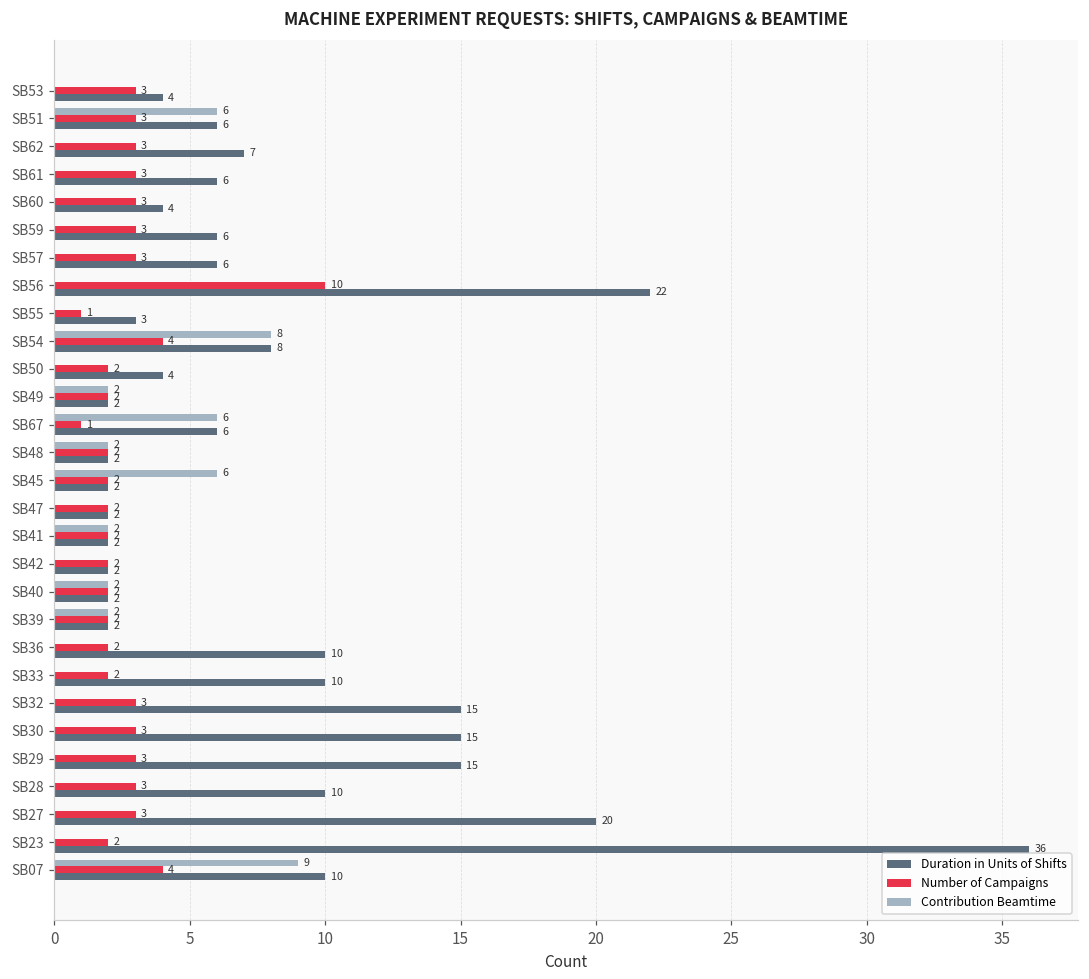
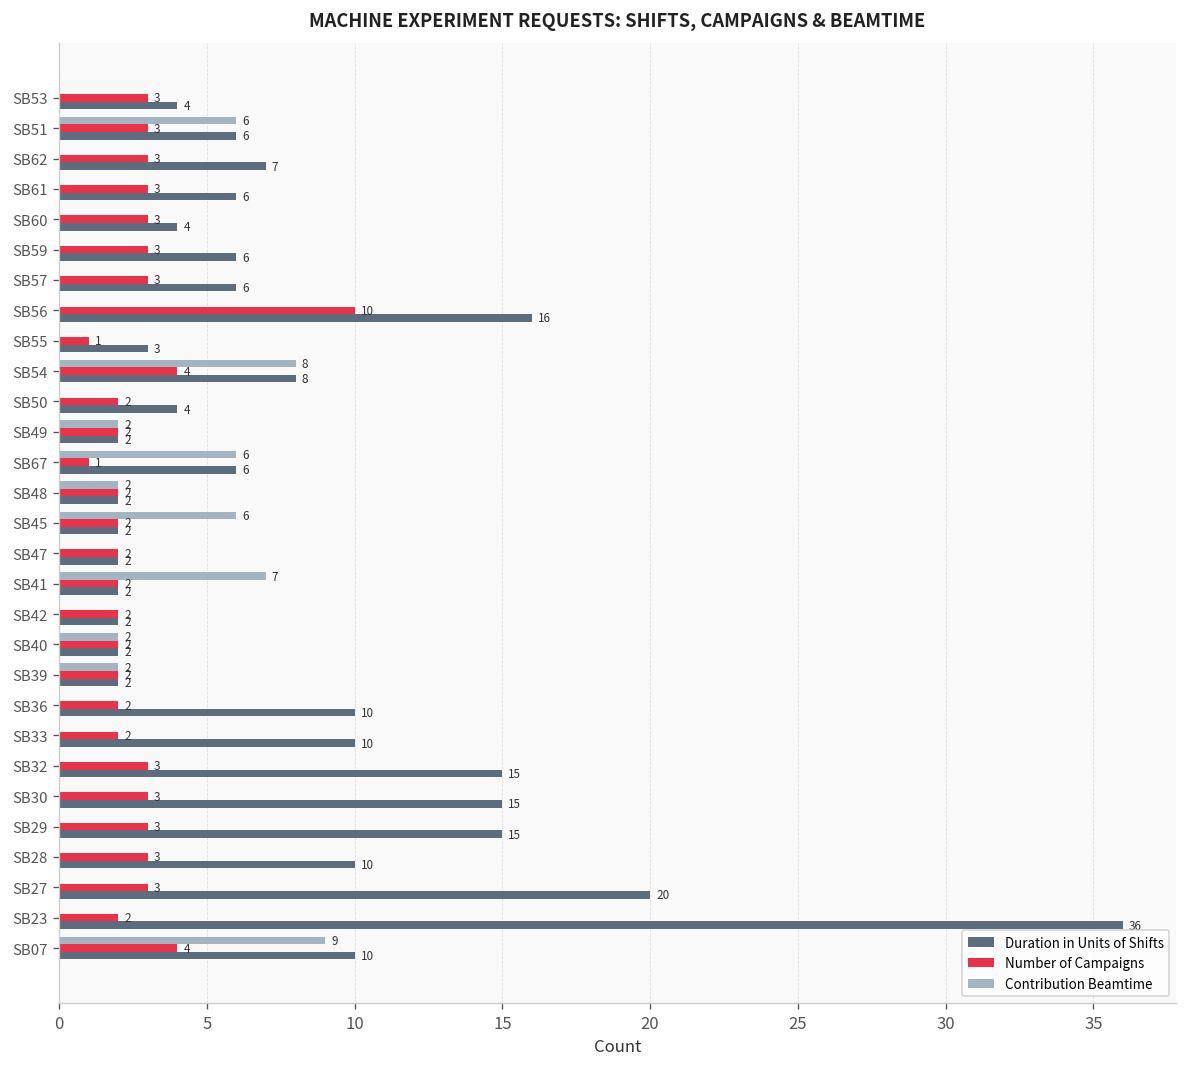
  {
    "Duration in Units of Shifts": {
      "SB53": 4,
      "SB51": 6,
      "SB62": 7,
      "SB61": 6,
      "SB60": 4,
      "SB59": 6,
      "SB57": 6,
-     "SB56": 22,
+     "SB56": 16,
      "SB55": 3,
      "SB54": 8,
      "SB50": 4,
      "SB67": 6,
      "SB36": 10,
      "SB33": 10,
      "SB32": 15,
      "SB30": 15,
      "SB29": 15,
      "SB28": 10,
      "SB27": 20,
      "SB23": 36,
      "SB07": 10
    },
    "Number of Campaigns": {
      "SB53": 3,
      "SB51": 3,
      "SB62": 3,
      "SB61": 3,
      "SB60": 3,
      "SB59": 3,
      "SB57": 3,
      "SB56": 10,
      "SB55": 1,
      "SB54": 4,
      "SB50": 2,
      "SB67": 1,
      "SB36": 2,
      "SB33": 2,
      "SB32": 3,
      "SB30": 3,
      "SB29": 3,
      "SB28": 3,
      "SB27": 3,
      "SB23": 2,
      "SB07": 4
    },
    "Contribution Beamtime": {
      "SB51": 6,
      "SB54": 8,
      "SB67": 6,
      "SB45": 6,
-     "SB41": 2,
+     "SB41": 7,
      "SB07": 9
    }
  }
